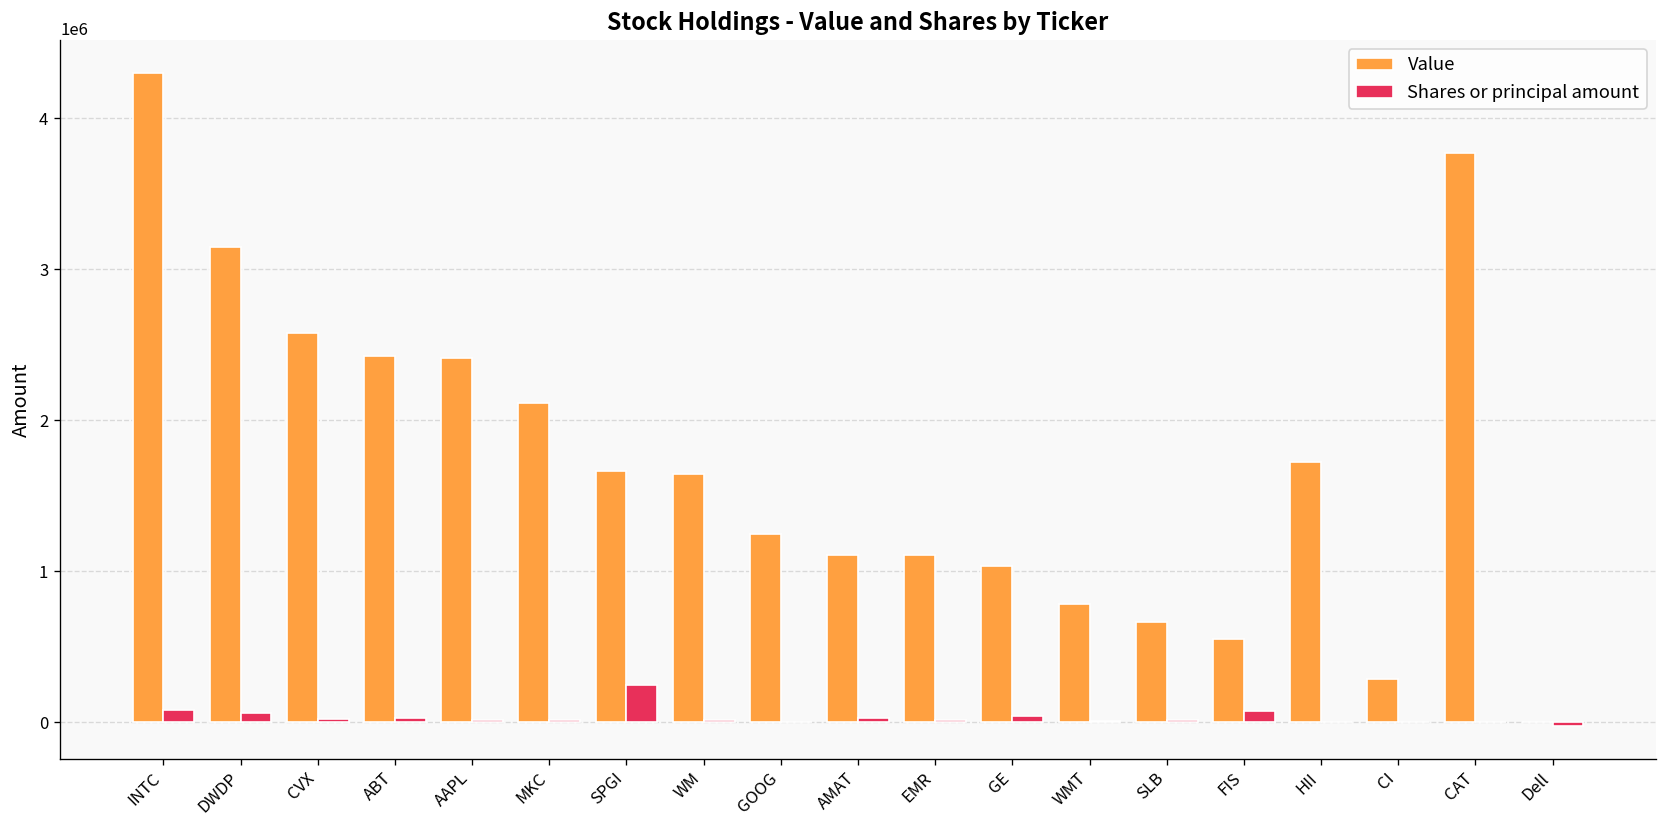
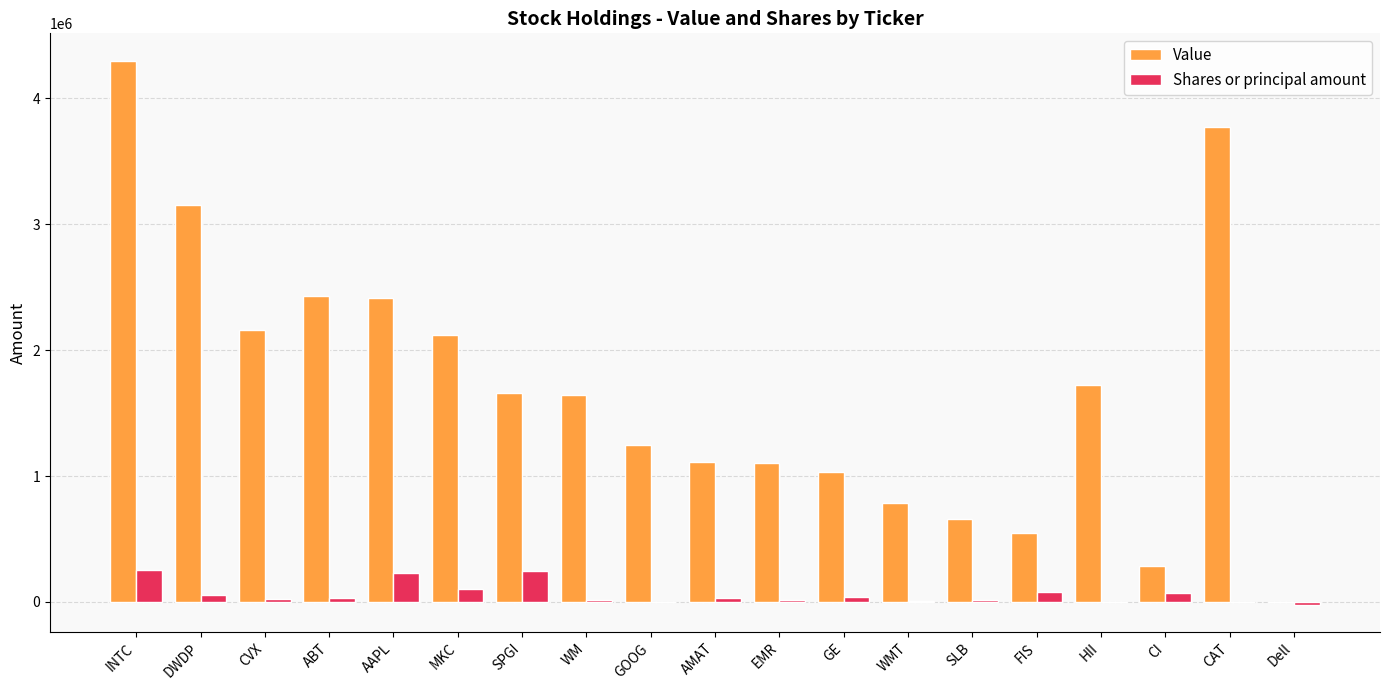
  {
    "Value": {
      "INTC": 4300000,
      "DWDP": 3150000,
-     "CVX": 2580000,
+     "CVX": 2160000,
      "ABT": 2430000,
      "AAPL": 2410000,
      "MKC": 2120000,
      "SPGI": 1660000,
      "WM": 1640000,
      "GOOG": 1250000,
      "AMAT": 1110000,
      "EMR": 1110000,
      "GE": 1040000,
      "WMT": 780000,
      "SLB": 660000,
      "FIS": 550000,
      "HII": 1720000,
      "CI": 290000,
      "CAT": 3770000,
      "Dell": 0
    },
    "Shares or principal amount": {
-     "INTC": 80000,
+     "INTC": 250000,
      "DWDP": 60000,
      "CVX": 20000,
      "ABT": 30000,
-     "AAPL": 10000,
-     "MKC": 10000,
+     "AAPL": 230000,
+     "MKC": 100000,
      "SPGI": 250000,
      "AMAT": 30000,
      "GE": 40000,
      "FIS": 80000,
-     "CI": 0,
+     "CI": 70000,
      "Dell": -20000
    }
  }
